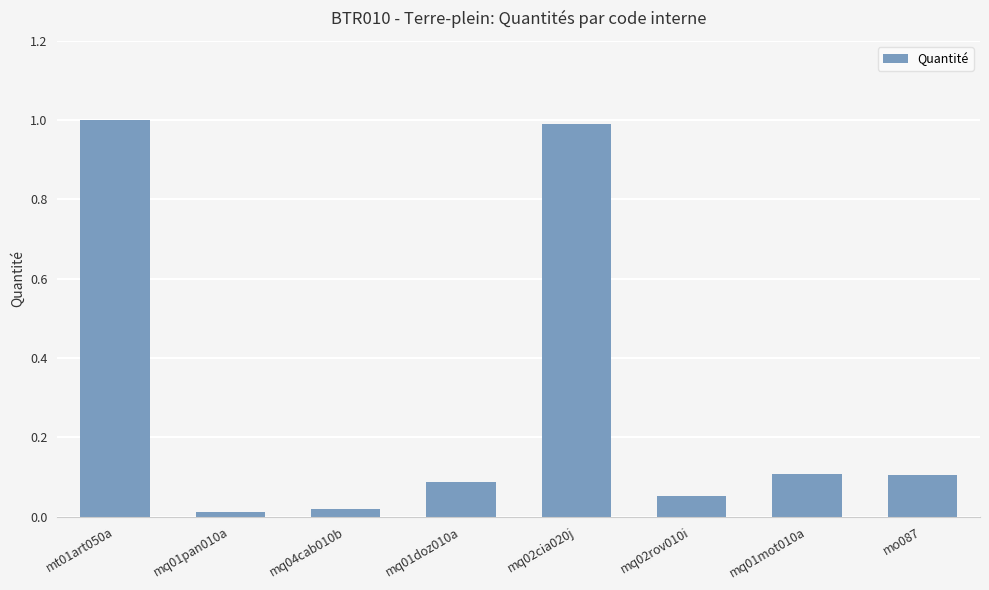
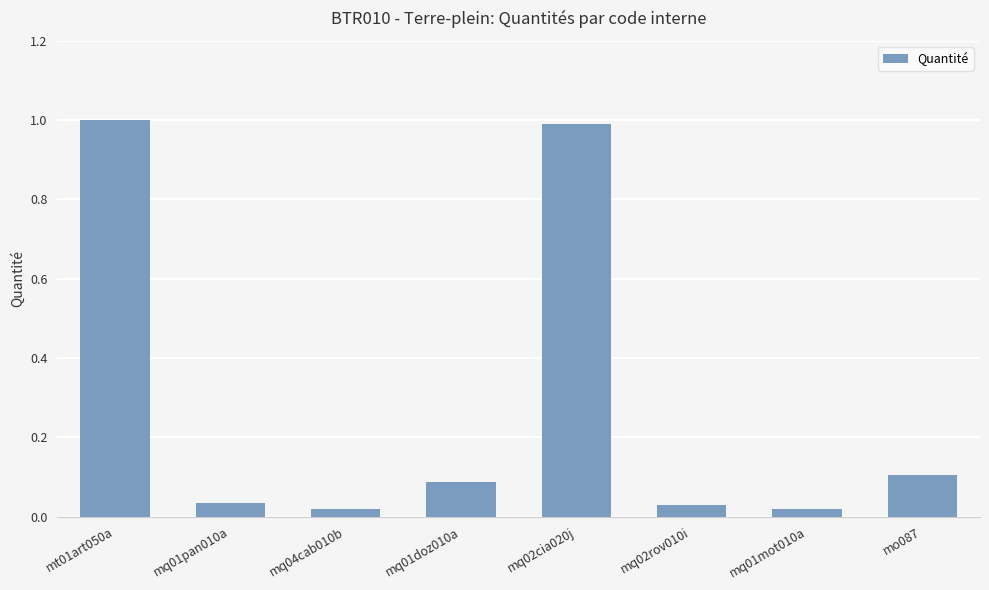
  {
    "mt01art050a": 1.00,
-   "mq01pan010a": 0.01,
+   "mq01pan010a": 0.03,
    "mq04cab010b": 0.02,
    "mq01doz010a": 0.09,
    "mq02cia020j": 0.99,
-   "mq02rov010i": 0.05,
-   "mq01mot010a": 0.11,
+   "mq02rov010i": 0.03,
+   "mq01mot010a": 0.02,
    "mo087": 0.10
  }
